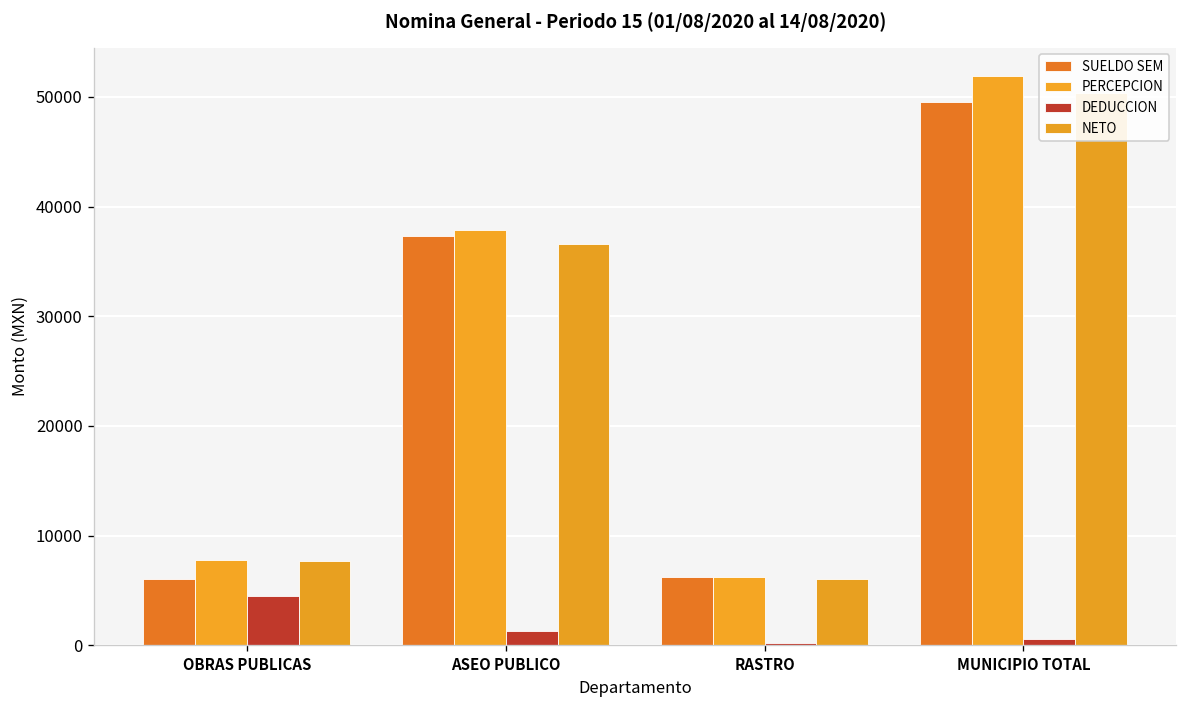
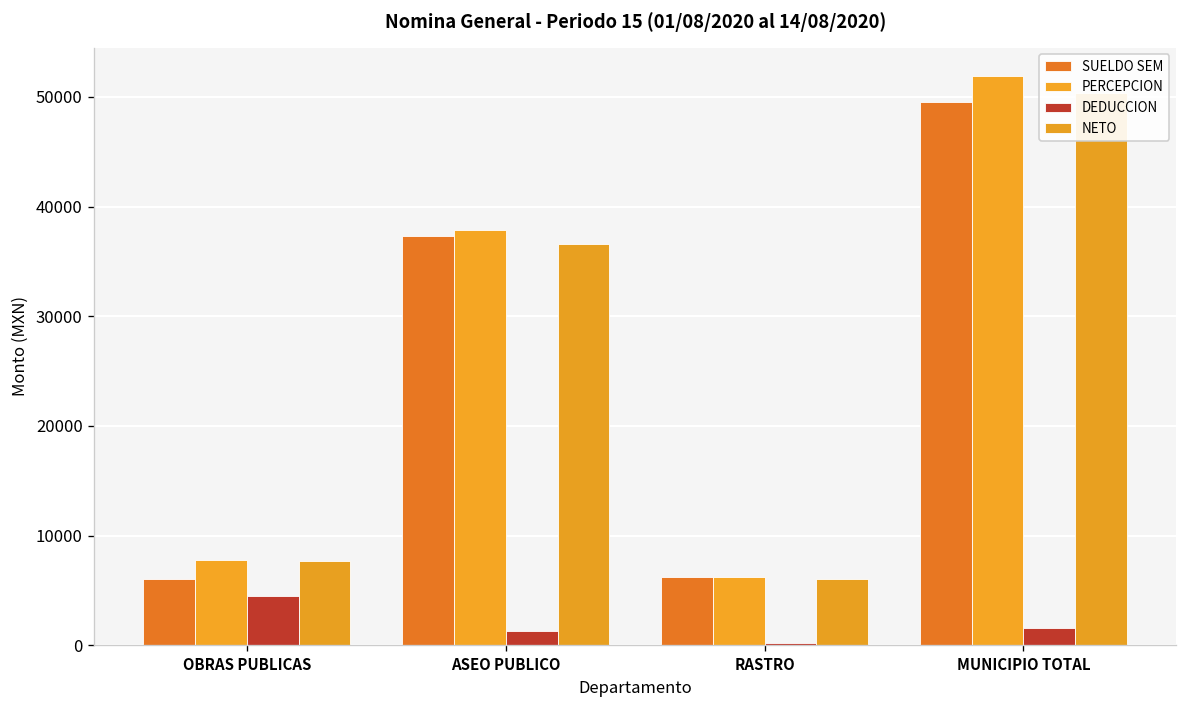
  {
    "DEDUCCION": {
      "OBRAS PUBLICAS": 5000,
      "ASEO PUBLICO": 1000,
-     "MUNICIPIO TOTAL": 1000
+     "MUNICIPIO TOTAL": 2000
    }
  }
